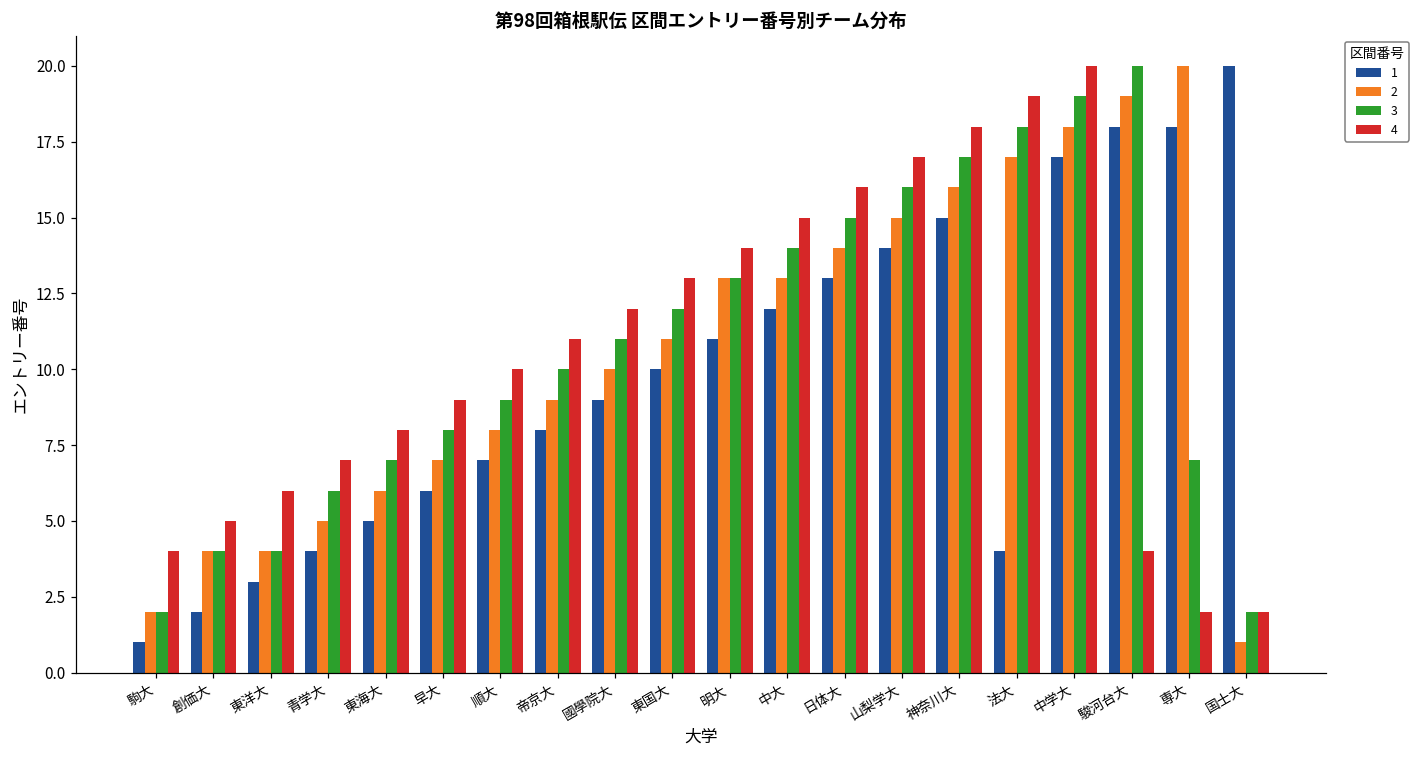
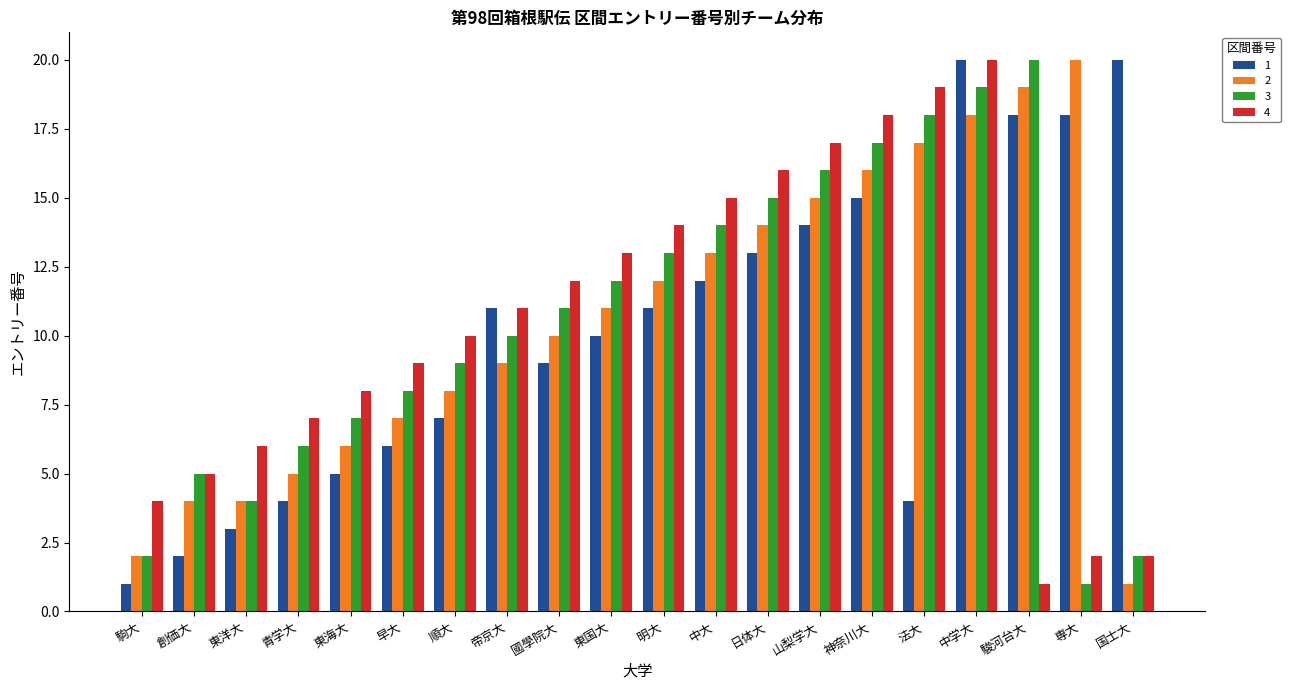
  {
    "1": {
      "駒大": 1,
      "創価大": 2,
      "東洋大": 3,
      "青学大": 4,
      "東海大": 5,
      "早大": 6,
      "順大": 7,
-     "帝京大": 8,
+     "帝京大": 11,
      "國學院大": 9,
      "東国大": 10,
      "明大": 11,
      "中大": 12,
      "日体大": 13,
      "山梨学大": 14,
      "神奈川大": 15,
      "法大": 4,
-     "中学大": 17,
+     "中学大": 20,
      "駿河台大": 18,
      "専大": 18,
      "国士大": 20
    },
    "2": {
      "駒大": 2,
      "創価大": 4,
      "東洋大": 4,
      "青学大": 5,
      "東海大": 6,
      "早大": 7,
      "順大": 8,
      "帝京大": 9,
      "國學院大": 10,
      "東国大": 11,
-     "明大": 13,
+     "明大": 12,
      "中大": 13,
      "日体大": 14,
      "山梨学大": 15,
      "神奈川大": 16,
      "法大": 17,
      "中学大": 18,
      "駿河台大": 19,
      "専大": 20,
      "国士大": 1
    },
    "3": {
      "駒大": 2,
-     "創価大": 4,
+     "創価大": 5,
      "東洋大": 4,
      "青学大": 6,
      "東海大": 7,
      "早大": 8,
      "順大": 9,
      "帝京大": 10,
      "國學院大": 11,
      "東国大": 12,
      "明大": 13,
      "中大": 14,
      "日体大": 15,
      "山梨学大": 16,
      "神奈川大": 17,
      "法大": 18,
      "中学大": 19,
      "駿河台大": 20,
-     "専大": 7,
+     "専大": 1,
      "国士大": 2
    },
    "4": {
      "駒大": 4,
      "創価大": 5,
      "東洋大": 6,
      "青学大": 7,
      "東海大": 8,
      "早大": 9,
      "順大": 10,
      "帝京大": 11,
      "國學院大": 12,
      "東国大": 13,
      "明大": 14,
      "中大": 15,
      "日体大": 16,
      "山梨学大": 17,
      "神奈川大": 18,
      "法大": 19,
      "中学大": 20,
-     "駿河台大": 4,
+     "駿河台大": 1,
      "専大": 2,
      "国士大": 2
    }
  }
